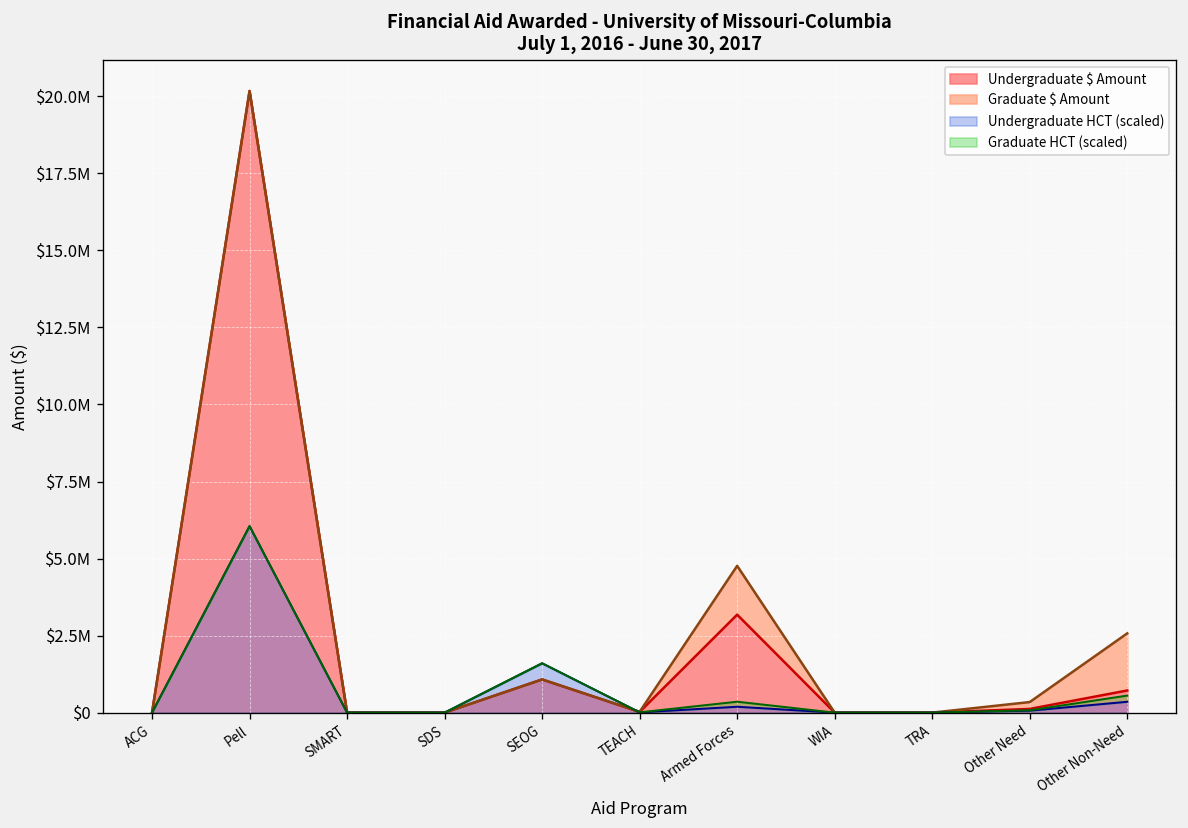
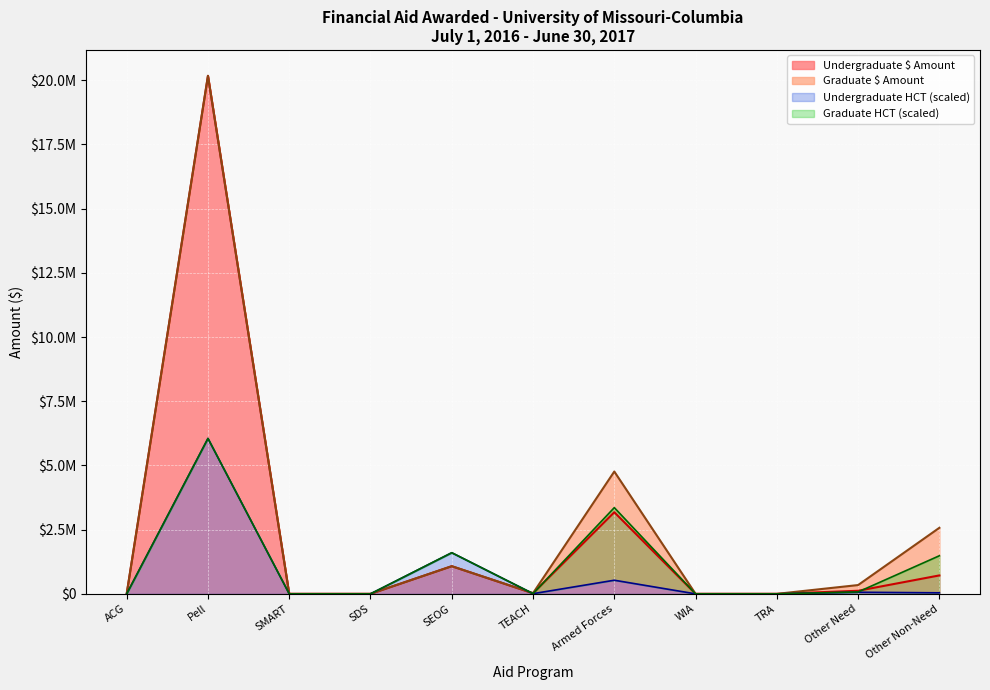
  {
    "Undergraduate HCT (scaled)": {
-     "Armed Forces": "$200000",
-     "Other Non-Need": "$400000"
+     "Armed Forces": "$500000",
+     "Other Non-Need": "$0"
    },
    "Graduate HCT (scaled)": {
-     "Armed Forces": "$200000",
-     "Other Non-Need": "$200000"
+     "Armed Forces": "$2800000",
+     "Other Non-Need": "$1400000"
    }
  }
